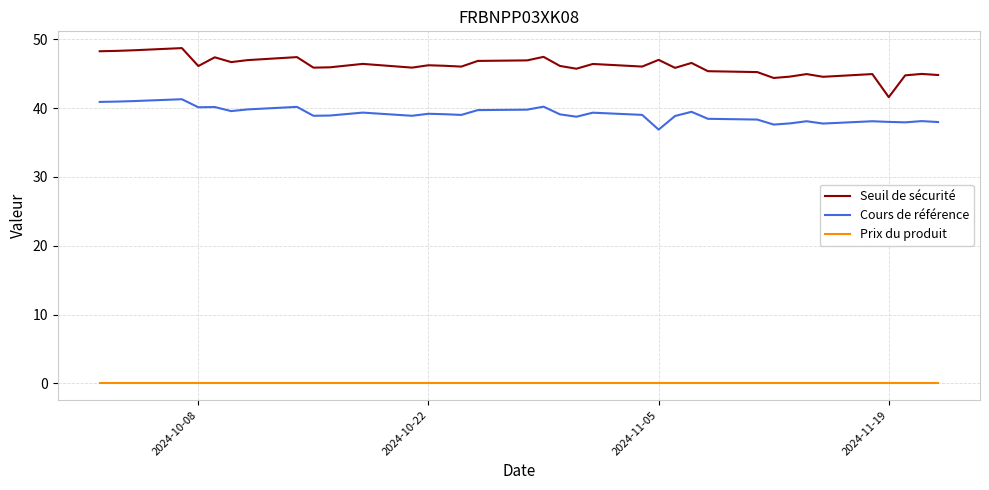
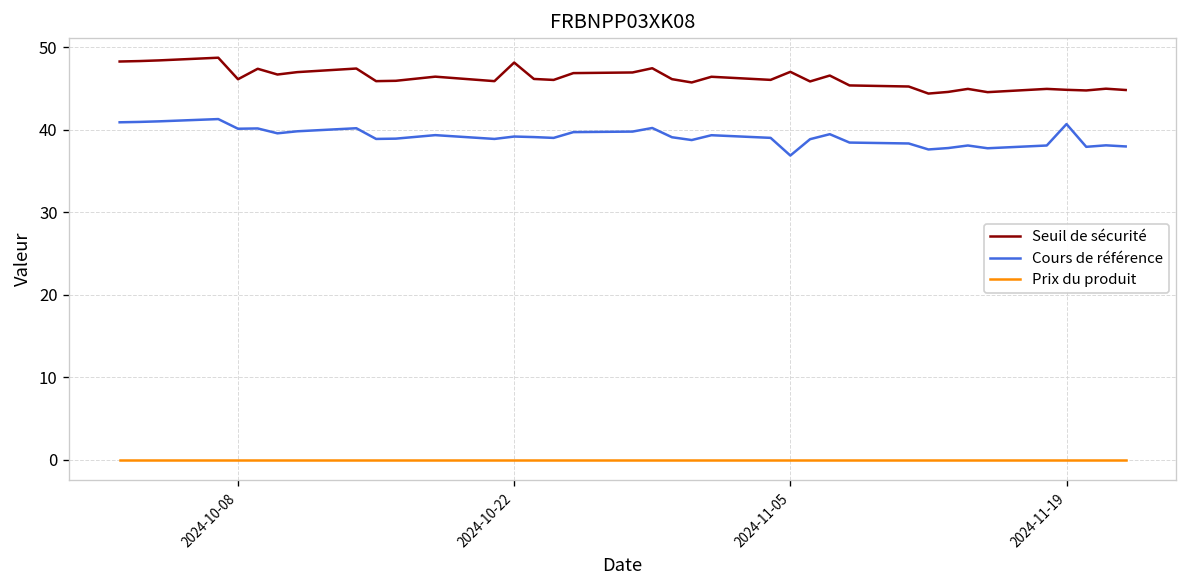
  {
    "Seuil de sécurité": {
      "2024-10-08": 46,
-     "2024-10-22": 46,
+     "2024-10-22": 48,
      "2024-11-05": 47,
-     "2024-11-19": 42
+     "2024-11-19": 45
    },
    "Cours de référence": {
      "2024-10-08": 40,
      "2024-10-22": 39,
      "2024-11-05": 37,
-     "2024-11-19": 38
+     "2024-11-19": 41
    },
    "Prix du produit": {
      "2024-10-08": 0,
      "2024-10-22": 0,
      "2024-11-05": 0,
      "2024-11-19": 0
    }
  }
